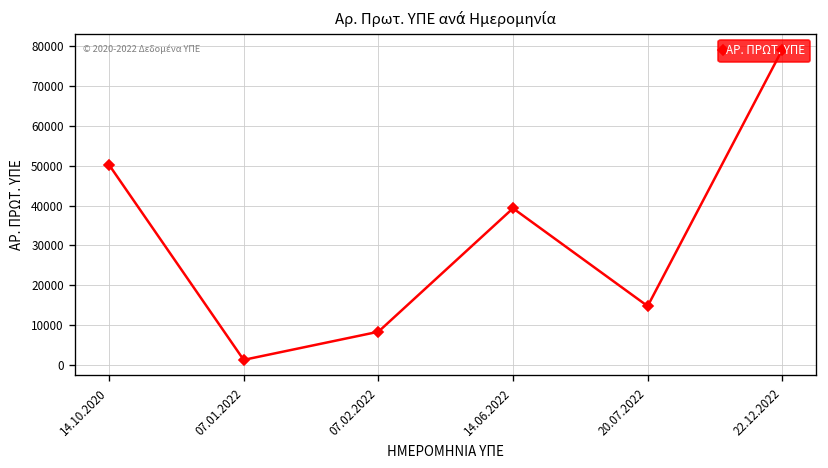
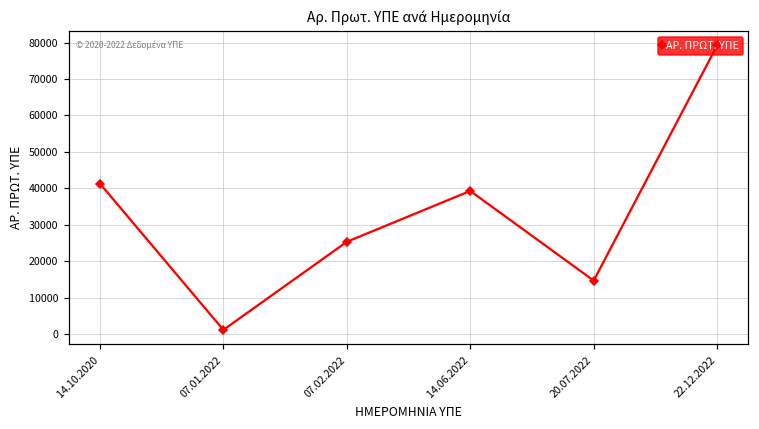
  {
-   "14.10.2020": 50000,
+   "14.10.2020": 41000,
    "07.01.2022": 1000,
-   "07.02.2022": 8000,
+   "07.02.2022": 25000,
    "14.06.2022": 39000,
    "20.07.2022": 15000
  }
